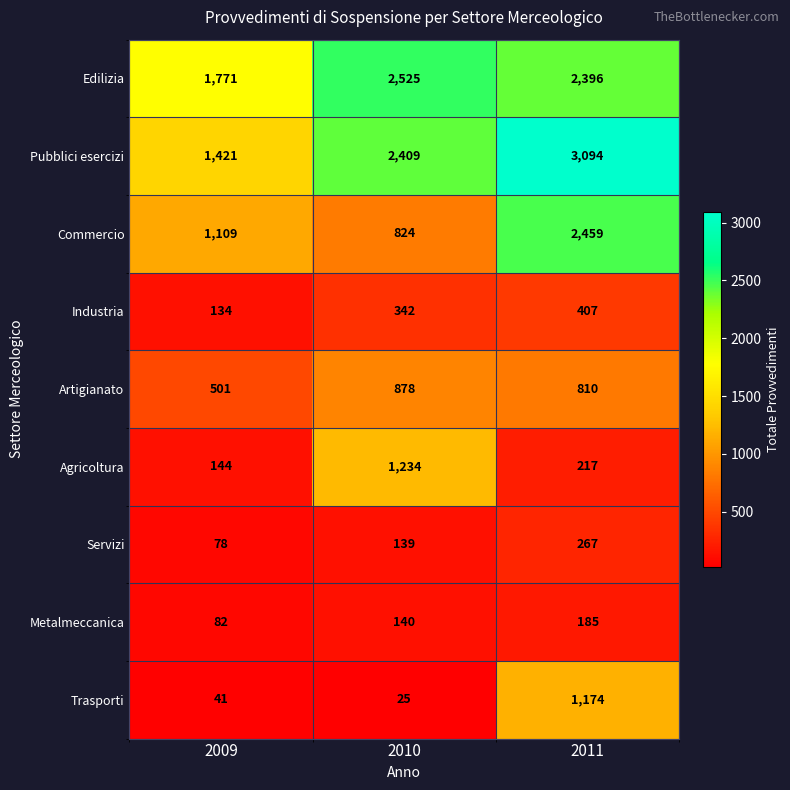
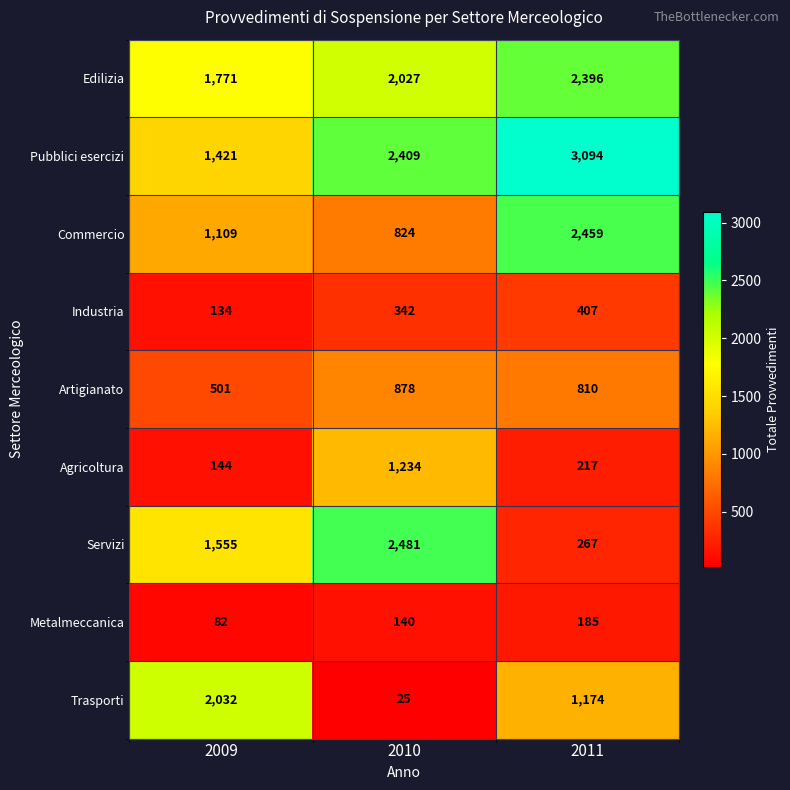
  {
    "Edilizia": {
      "2009": "1,771",
-     "2010": "2,525",
+     "2010": "2,027",
      "2011": "2,396"
    },
    "Pubblici esercizi": {
      "2009": "1,421",
      "2010": "2,409",
      "2011": "3,094"
    },
    "Commercio": {
      "2009": "1,109",
      "2010": "824",
      "2011": "2,459"
    },
    "Industria": {
      "2009": "134",
      "2010": "342",
      "2011": "407"
    },
    "Artigianato": {
      "2009": "501",
      "2010": "878",
      "2011": "810"
    },
    "Agricoltura": {
      "2009": "144",
      "2010": "1,234",
      "2011": "217"
    },
    "Servizi": {
-     "2009": "78",
-     "2010": "139",
+     "2009": "1,555",
+     "2010": "2,481",
      "2011": "267"
    },
    "Metalmeccanica": {
      "2009": "82",
      "2010": "140",
      "2011": "185"
    },
    "Trasporti": {
-     "2009": "41",
+     "2009": "2,032",
      "2010": "25",
      "2011": "1,174"
    }
  }
